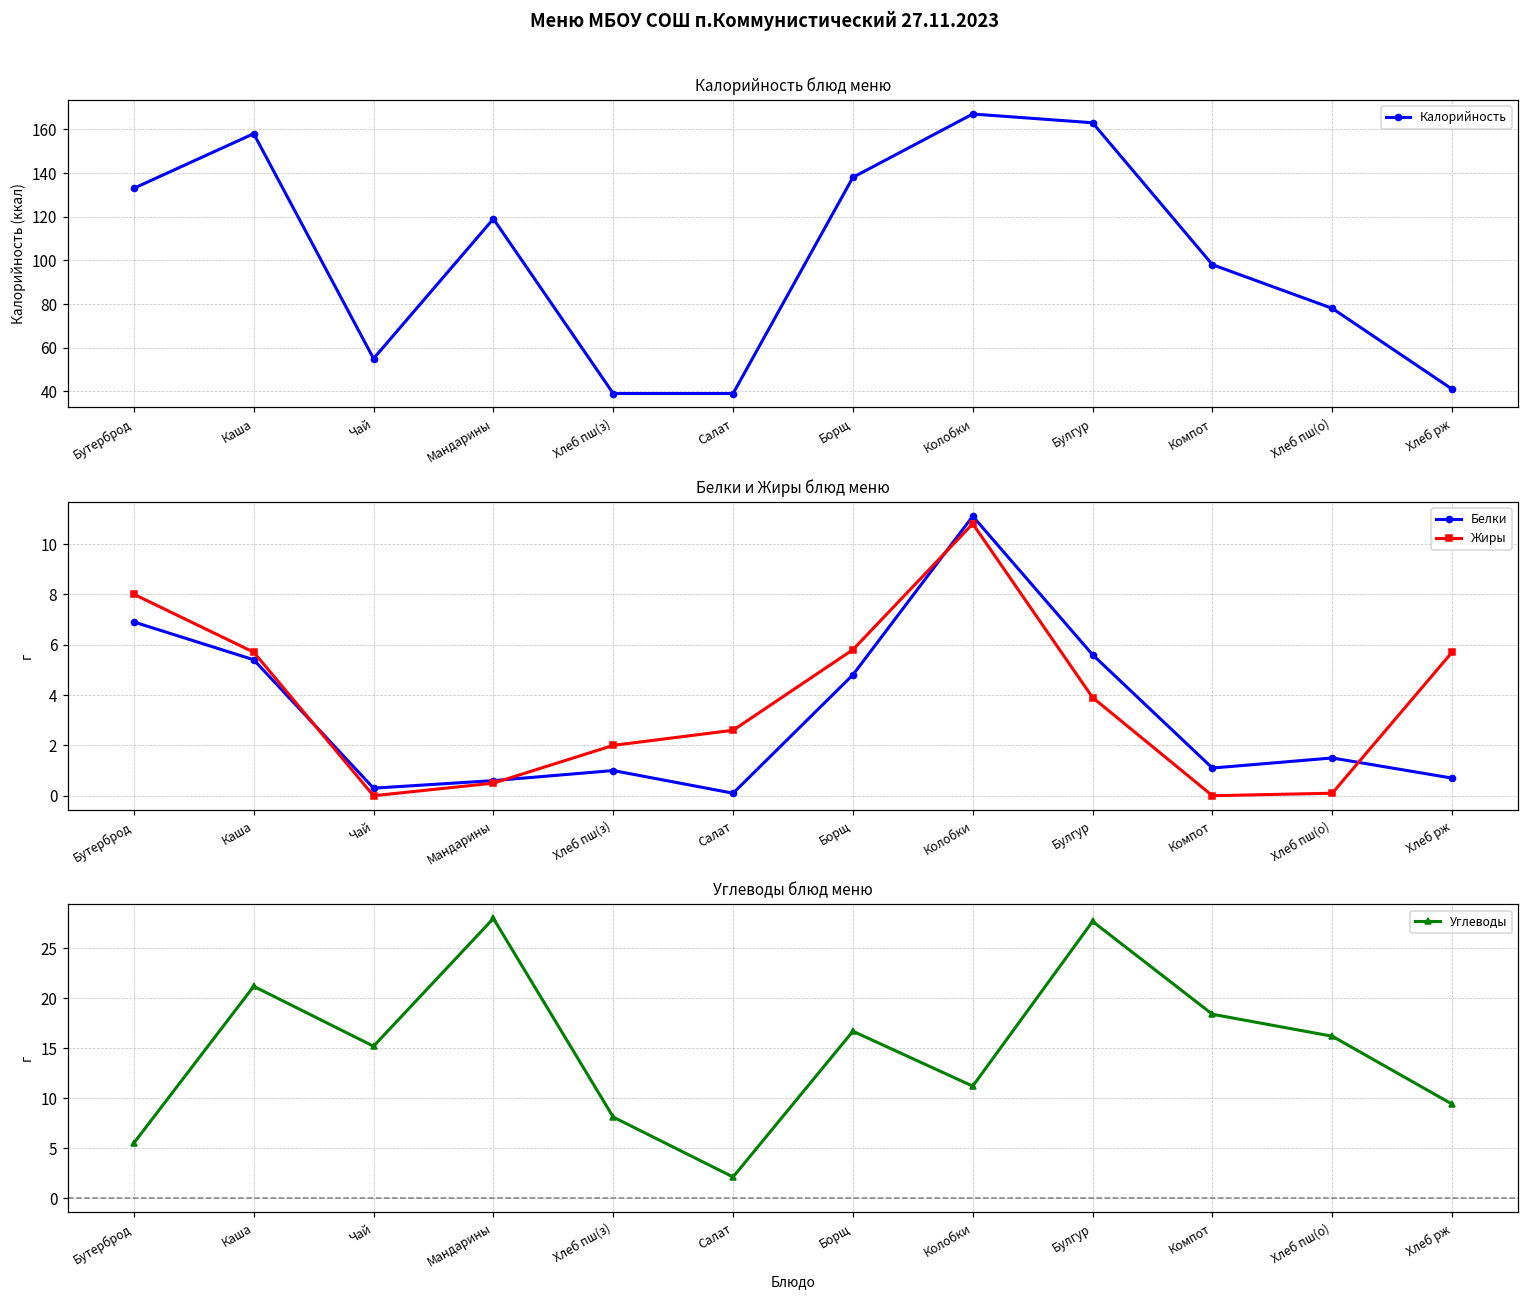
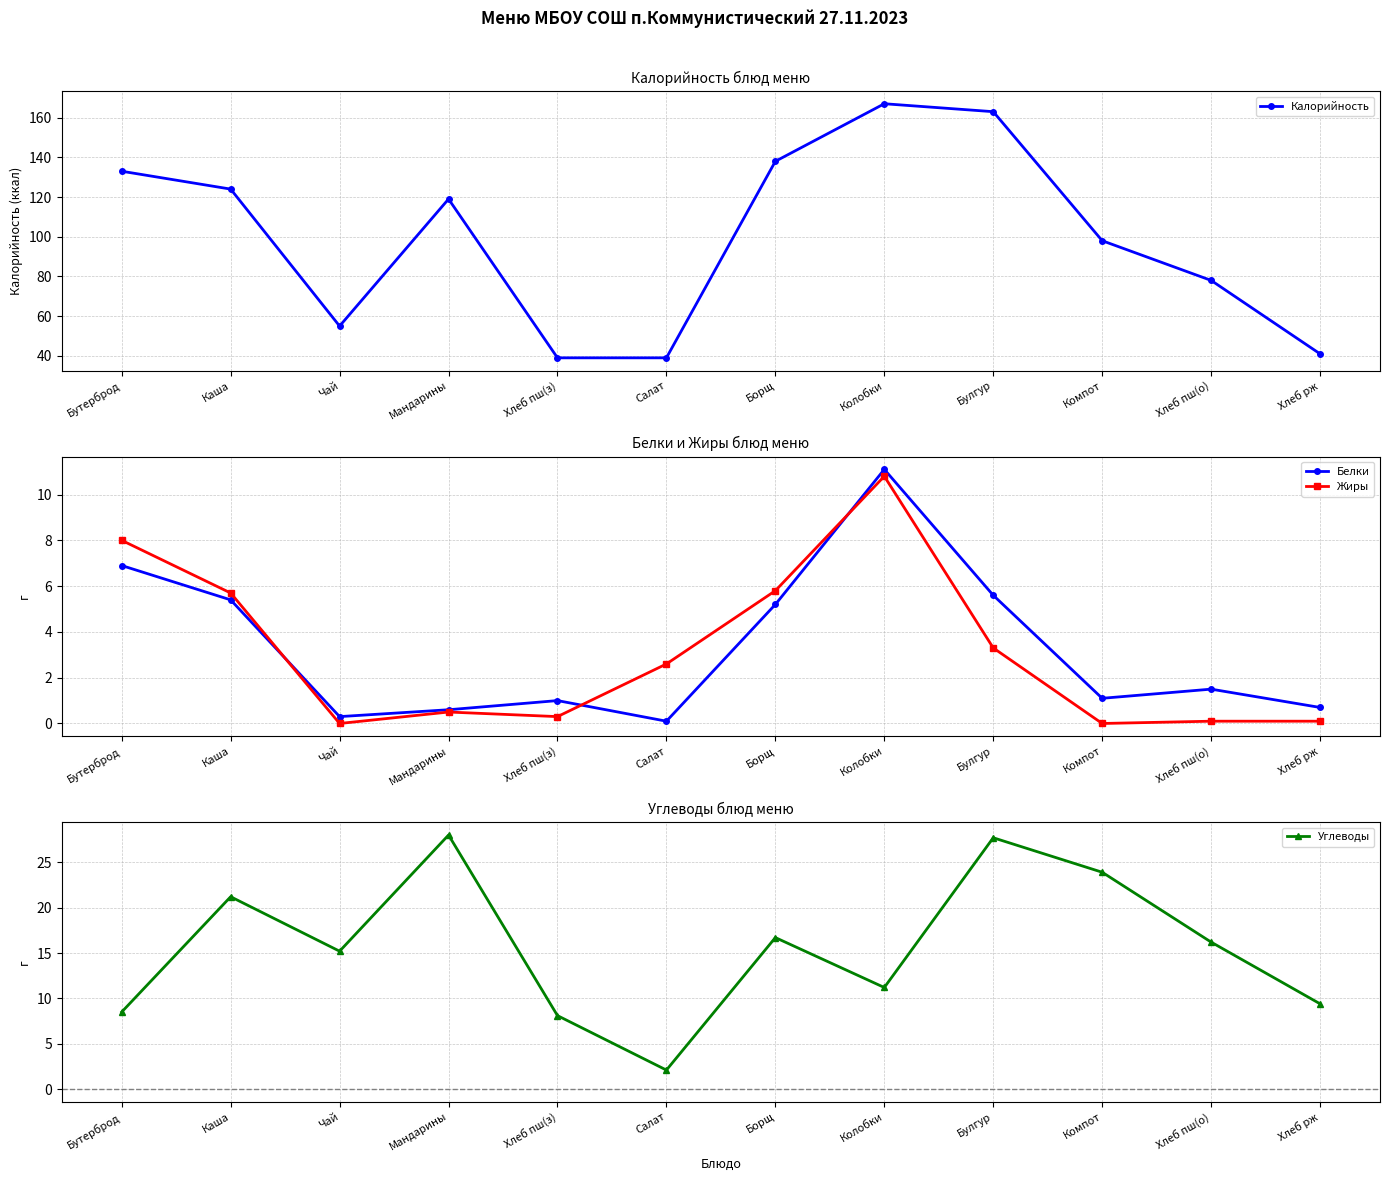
  {
    "Калорийность блюд меню": {
      "Бутерброд": 133,
-     "Каша": 158,
+     "Каша": 124,
      "Чай": 55,
      "Мандарины": 119,
      "Хлеб пш(з)": 39,
      "Салат": 39,
      "Борщ": 138,
      "Колобки": 167,
      "Булгур": 163,
      "Компот": 98,
      "Хлеб пш(о)": 78,
      "Хлеб рж": 41
    },
    "Белки и Жиры блюд меню": {
      "Белки": {
        "Бутерброд": 6.9,
        "Каша": 5.4,
        "Чай": 0.3,
        "Хлеб пш(з)": 1.0,
        "Салат": 0.1,
-       "Борщ": 4.8,
+       "Борщ": 5.2,
        "Колобки": 11.1,
        "Булгур": 5.6,
        "Компот": 1.1,
        "Хлеб пш(о)": 1.5,
        "Хлеб рж": 0.7
      },
      "Жиры": {
        "Бутерброд": 8.0,
        "Каша": 5.7,
        "Чай": 0.0,
-       "Хлеб пш(з)": 2.0,
+       "Хлеб пш(з)": 0.3,
        "Салат": 2.6,
        "Борщ": 5.8,
        "Колобки": 10.8,
-       "Булгур": 3.9,
+       "Булгур": 3.3,
        "Компот": 0.0,
        "Хлеб пш(о)": 0.1,
-       "Хлеб рж": 5.7
+       "Хлеб рж": 0.1
      }
    },
    "Углеводы блюд меню": {
-     "Бутерброд": 6,
+     "Бутерброд": 9,
      "Каша": 21,
      "Чай": 15,
      "Мандарины": 28,
      "Хлеб пш(з)": 8,
      "Салат": 2,
      "Борщ": 17,
      "Колобки": 11,
      "Булгур": 28,
-     "Компот": 18,
+     "Компот": 24,
      "Хлеб пш(о)": 16,
      "Хлеб рж": 9
    }
  }
